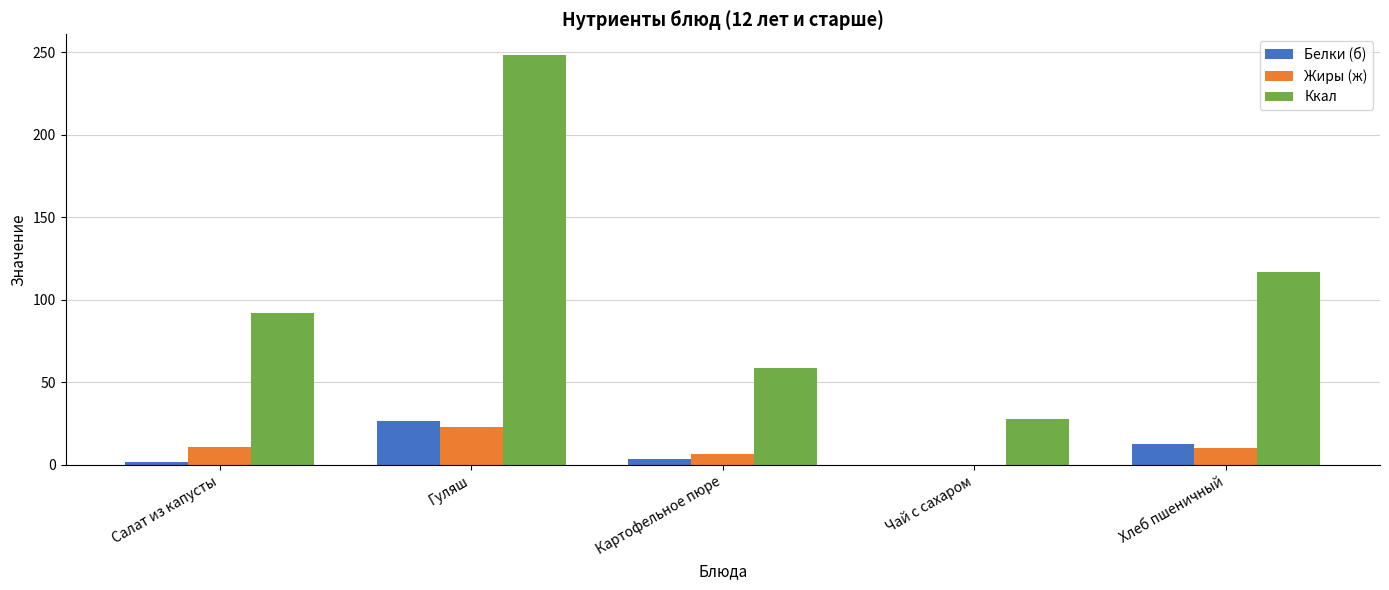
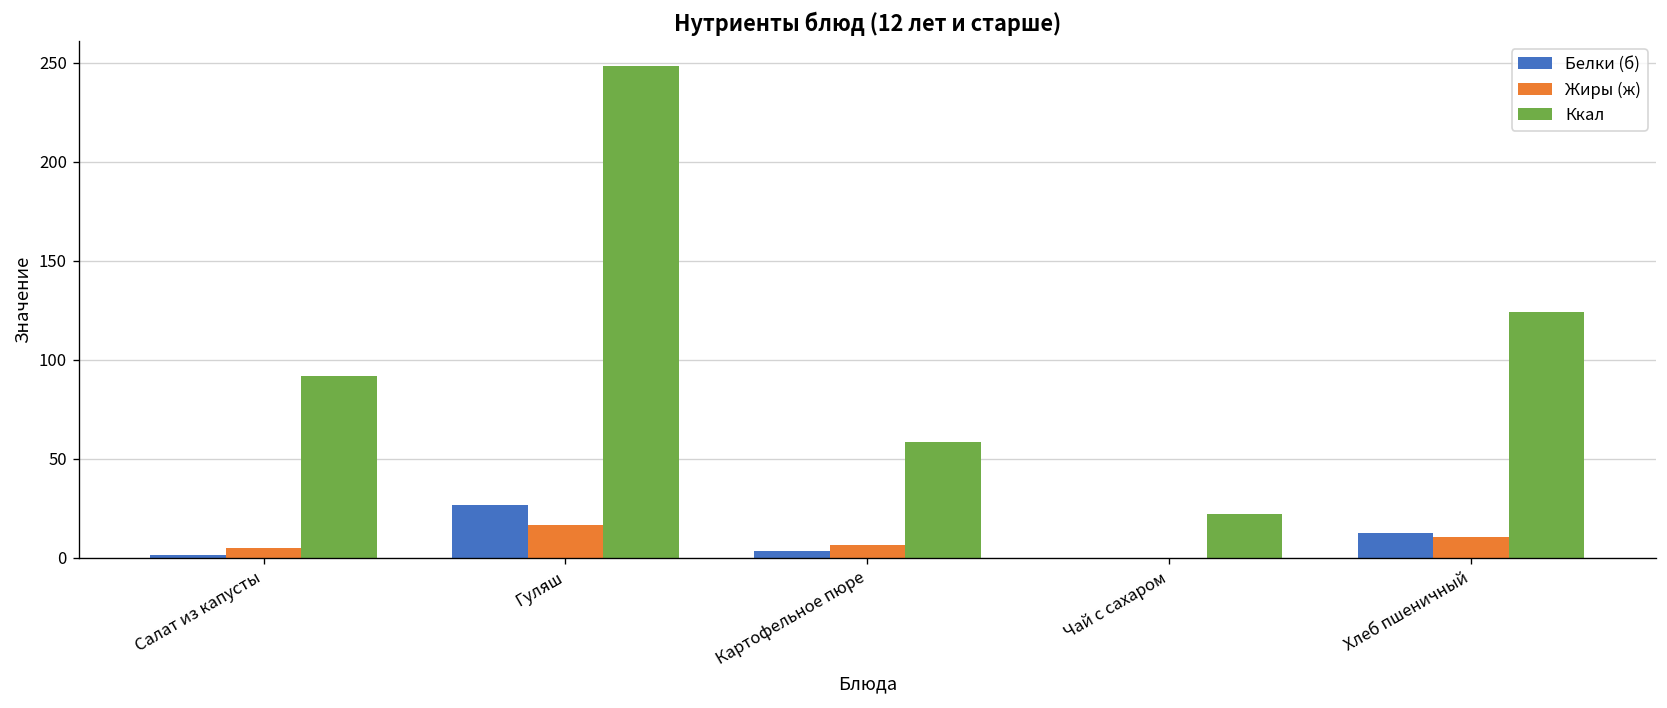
  {
    "Белки (б)": {
      "Салат из капусты": 2,
      "Гуляш": 27,
      "Картофельное пюре": 4,
      "Чай с сахаром": 0,
      "Хлеб пшеничный": 12
    },
    "Жиры (ж)": {
-     "Салат из капусты": 11,
-     "Гуляш": 23,
+     "Салат из капусты": 5,
+     "Гуляш": 17,
      "Картофельное пюре": 6,
      "Чай с сахаром": 0,
      "Хлеб пшеничный": 11
    },
    "Ккал": {
      "Салат из капусты": 92,
      "Гуляш": 249,
      "Картофельное пюре": 59,
-     "Чай с сахаром": 28,
-     "Хлеб пшеничный": 117
+     "Чай с сахаром": 22,
+     "Хлеб пшеничный": 124
    }
  }
